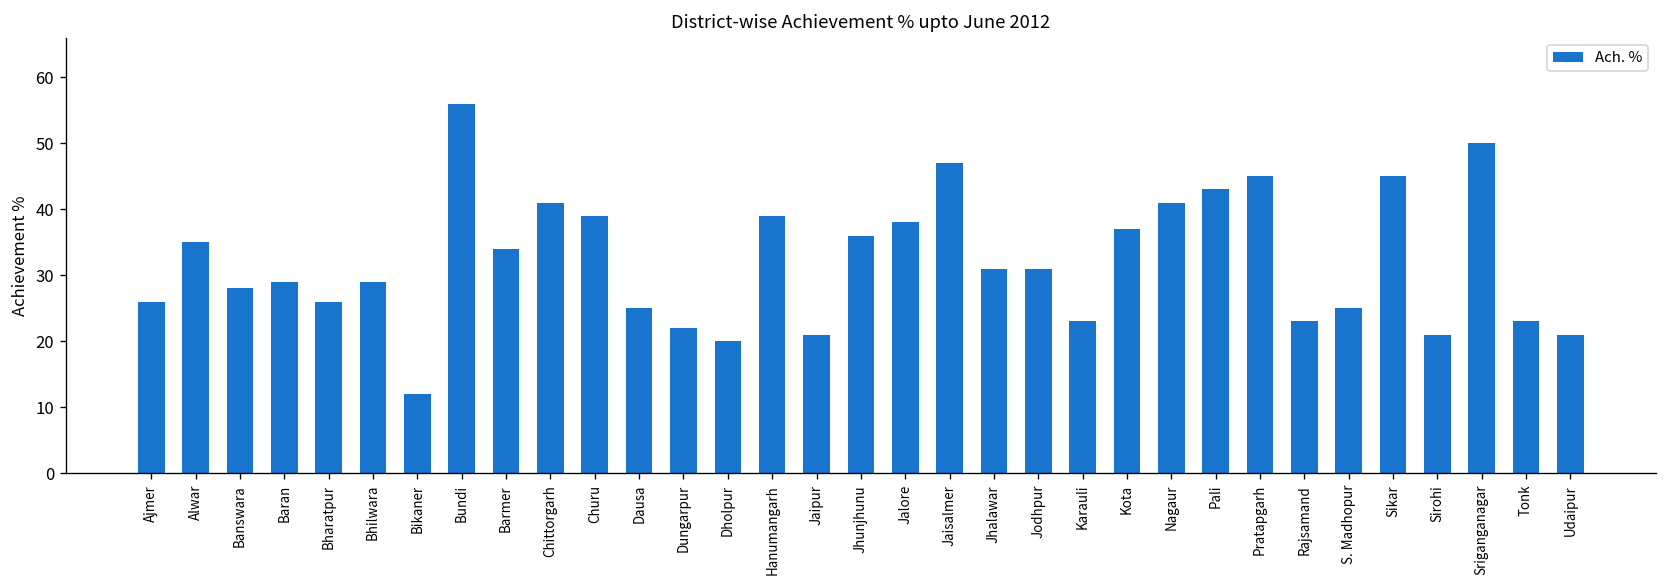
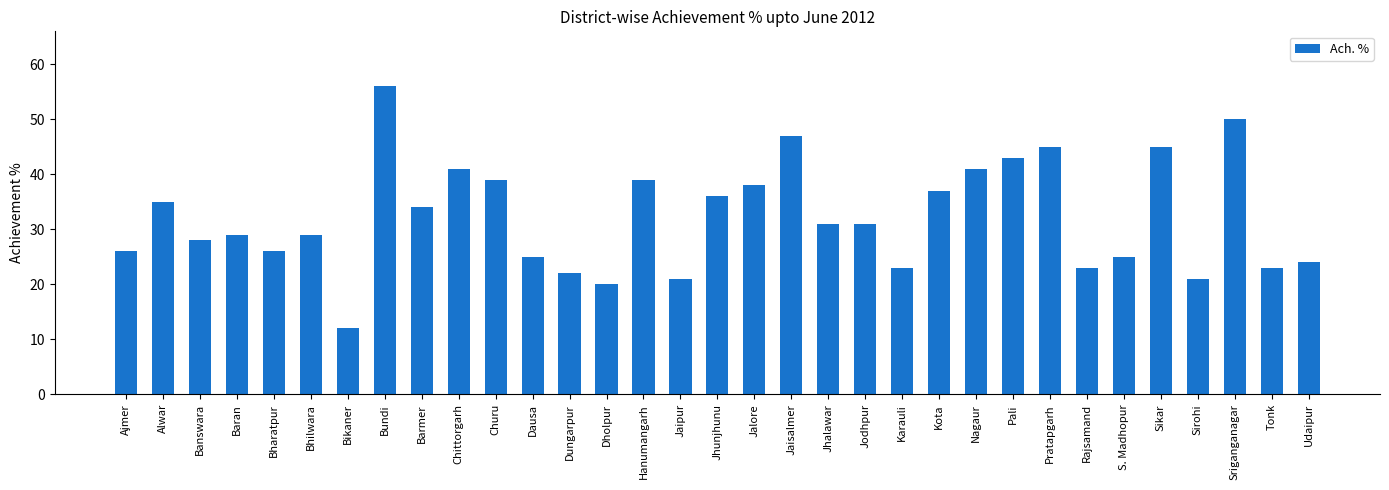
  {
    "Ajmer": 26,
    "Alwar": 35,
    "Banswara": 28,
    "Baran": 29,
    "Bharatpur": 26,
    "Bhilwara": 29,
    "Bikaner": 12,
    "Bundi": 56,
    "Barmer": 34,
    "Chittorgarh": 41,
    "Churu": 39,
    "Dausa": 25,
    "Dungarpur": 22,
    "Dholpur": 20,
    "Hanumangarh": 39,
    "Jaipur": 21,
    "Jhunjhunu": 36,
    "Jalore": 38,
    "Jaisalmer": 47,
    "Jhalawar": 31,
    "Jodhpur": 31,
    "Karauli": 23,
    "Kota": 37,
    "Nagaur": 41,
    "Pali": 43,
    "Pratapgarh": 45,
    "Rajsamand": 23,
    "S. Madhopur": 25,
    "Sikar": 45,
    "Sirohi": 21,
    "Sriganganagar": 50,
    "Tonk": 23,
-   "Udaipur": 21
+   "Udaipur": 24
  }
